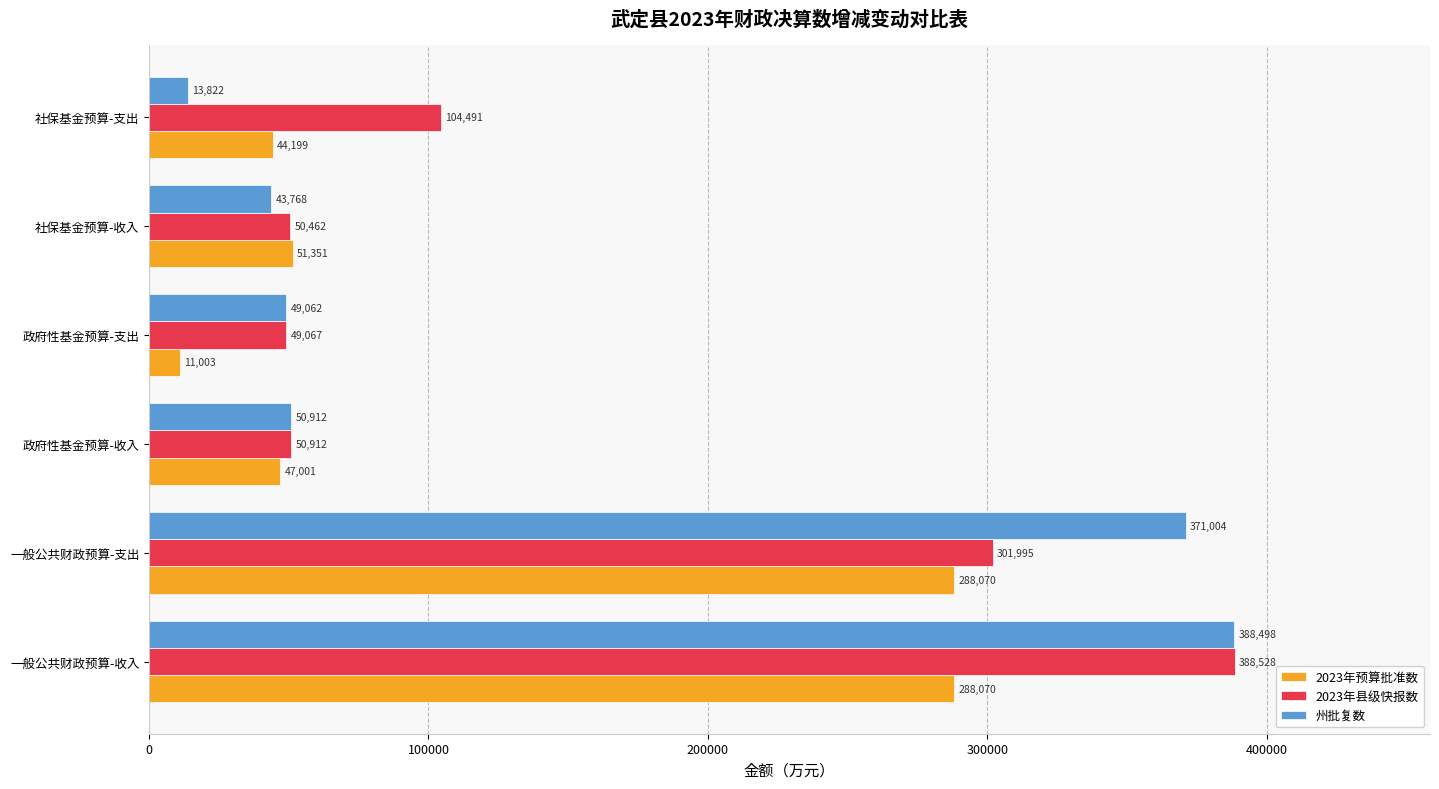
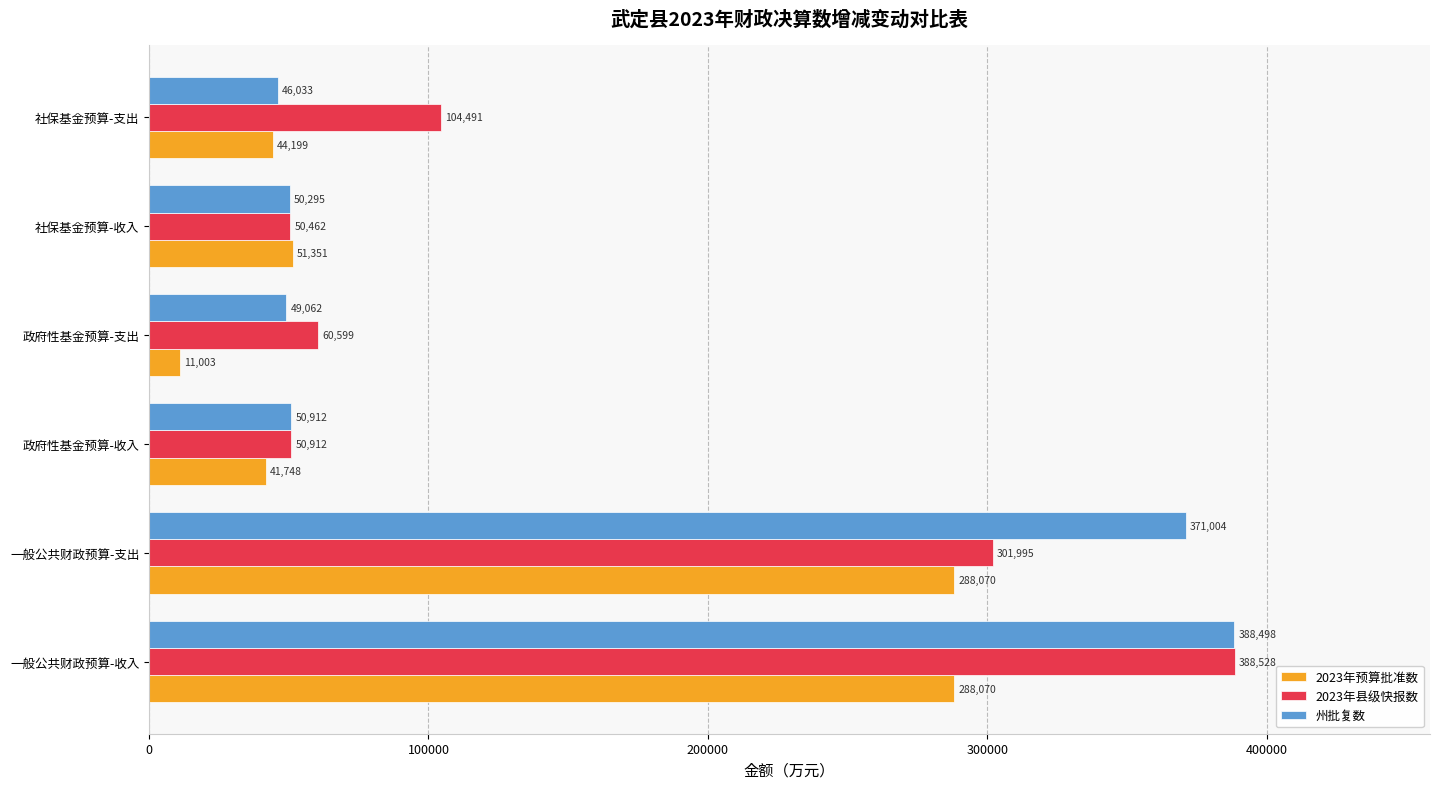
  {
    "2023年预算批准数": {
      "社保基金预算-支出": "44,199",
      "社保基金预算-收入": "51,351",
      "政府性基金预算-支出": "11,003",
-     "政府性基金预算-收入": "47,001",
+     "政府性基金预算-收入": "41,748",
      "一般公共财政预算-支出": "288,070",
      "一般公共财政预算-收入": "288,070"
    },
    "2023年县级快报数": {
      "社保基金预算-支出": "104,491",
      "社保基金预算-收入": "50,462",
-     "政府性基金预算-支出": "49,067",
+     "政府性基金预算-支出": "60,599",
      "政府性基金预算-收入": "50,912",
      "一般公共财政预算-支出": "301,995"
    },
    "州批复数": {
-     "社保基金预算-支出": "13,822",
-     "社保基金预算-收入": "43,768",
+     "社保基金预算-支出": "46,033",
+     "社保基金预算-收入": "50,295",
      "政府性基金预算-支出": "49,062",
      "政府性基金预算-收入": "50,912",
      "一般公共财政预算-支出": "371,004",
      "一般公共财政预算-收入": "388,498"
    }
  }
